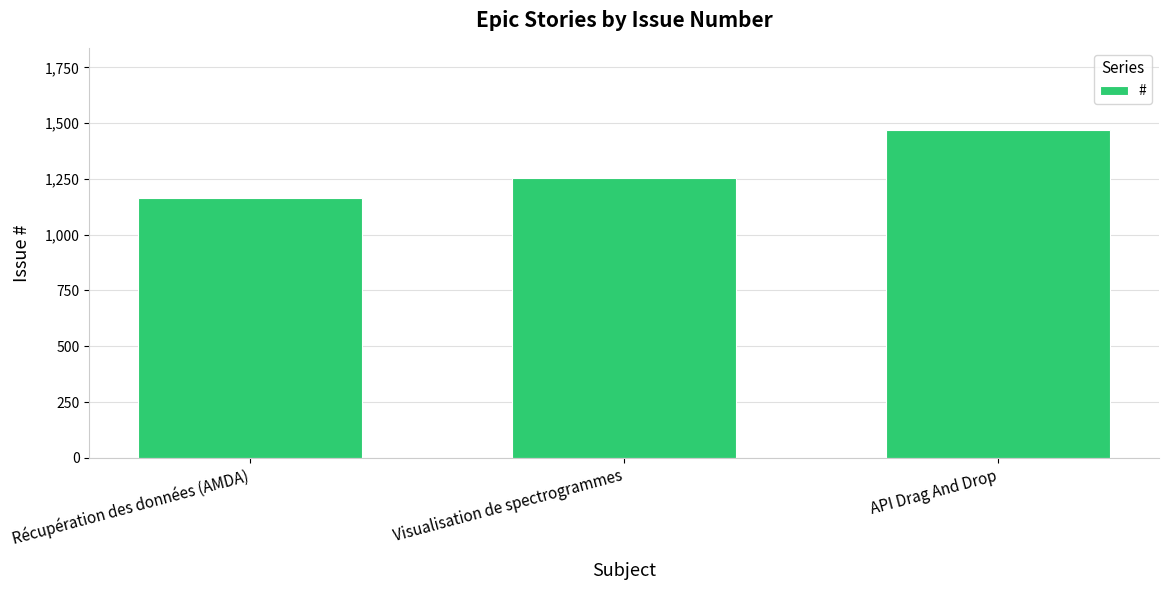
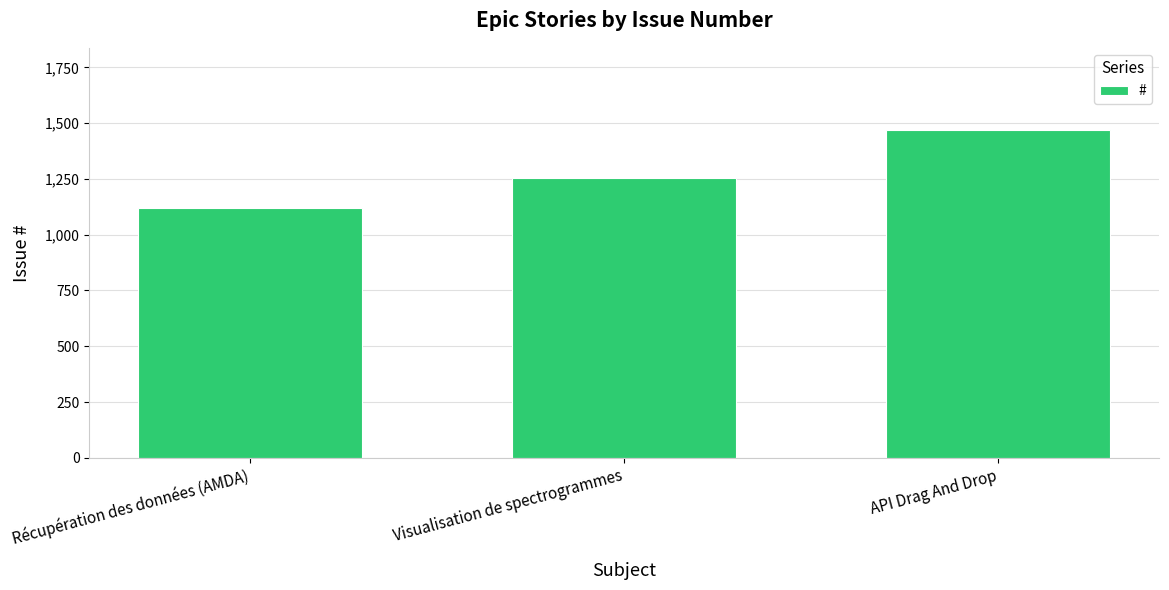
  {
-   "Récupération des données (AMDA)": "1,170",
+   "Récupération des données (AMDA)": "1,120",
    "Visualisation de spectrogrammes": "1,260",
    "API Drag And Drop": "1,470"
  }
